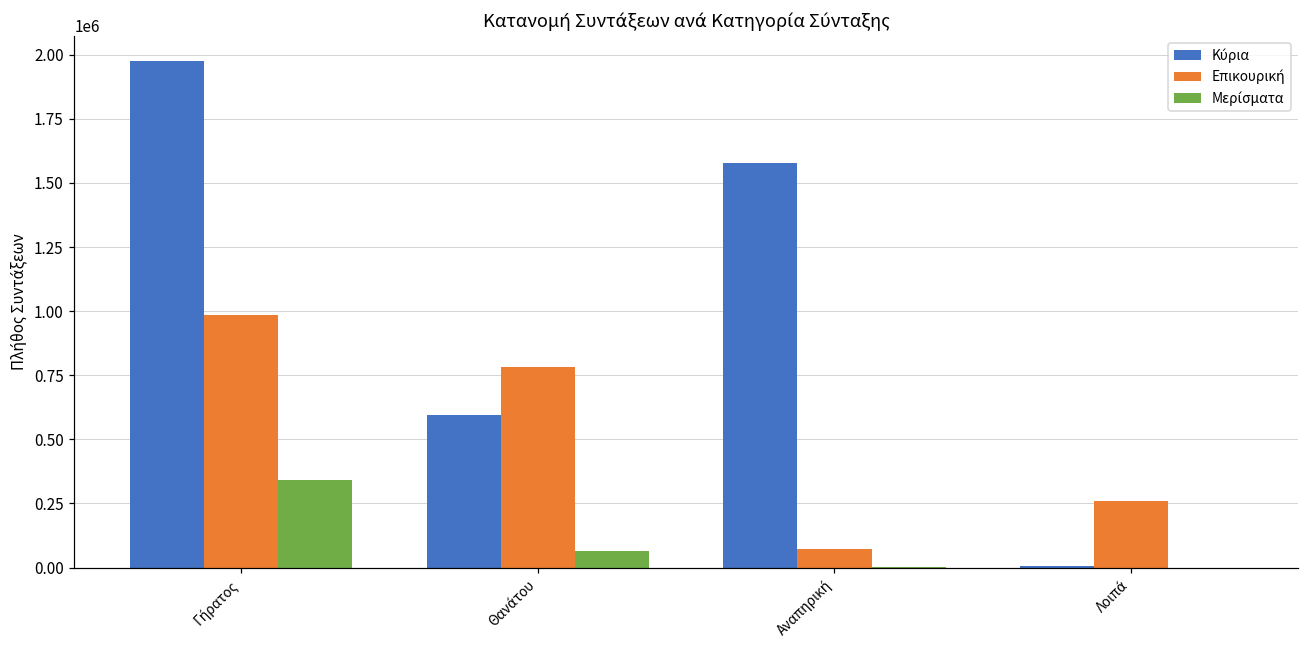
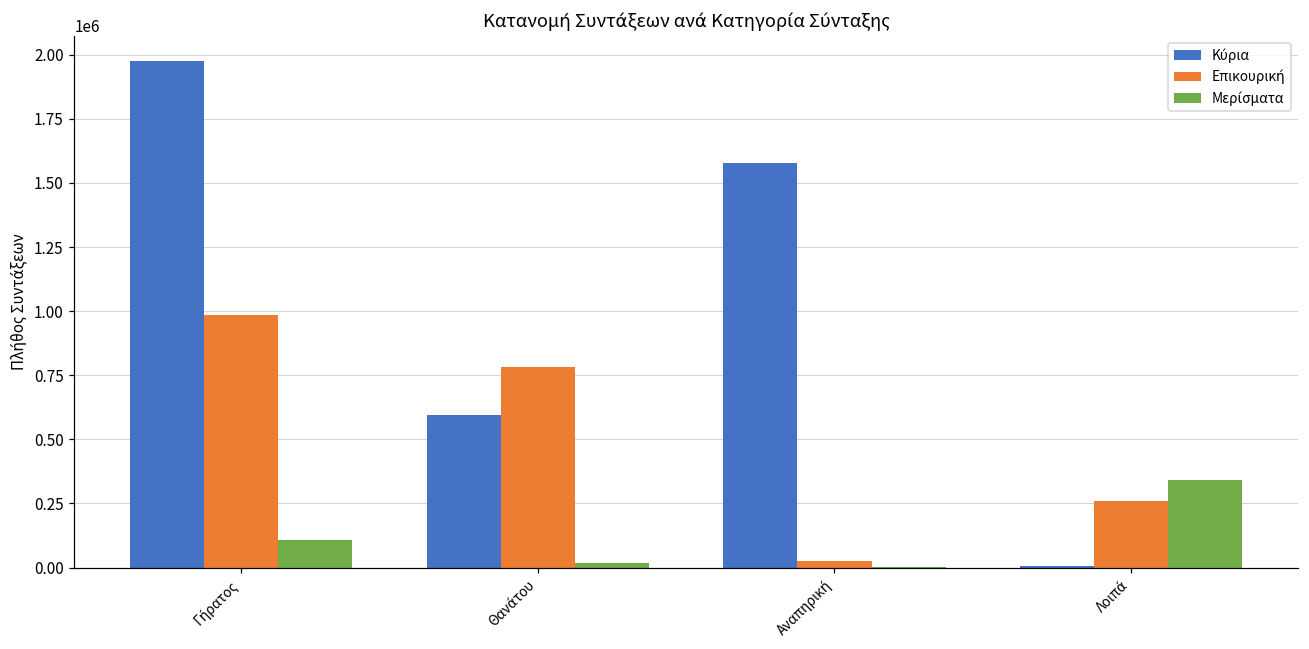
  {
    "Κύρια": {
      "Γήρατος": 1970000,
      "Θανάτου": 600000,
      "Αναπηρική": 1580000
    },
    "Επικουρική": {
      "Γήρατος": 980000,
      "Θανάτου": 780000,
-     "Αναπηρική": 70000,
+     "Αναπηρική": 30000,
      "Λοιπά": 260000
    },
    "Μερίσματα": {
-     "Γήρατος": 340000,
-     "Θανάτου": 70000,
-     "Λοιπά": 0
+     "Γήρατος": 110000,
+     "Θανάτου": 20000,
+     "Λοιπά": 340000
    }
  }
